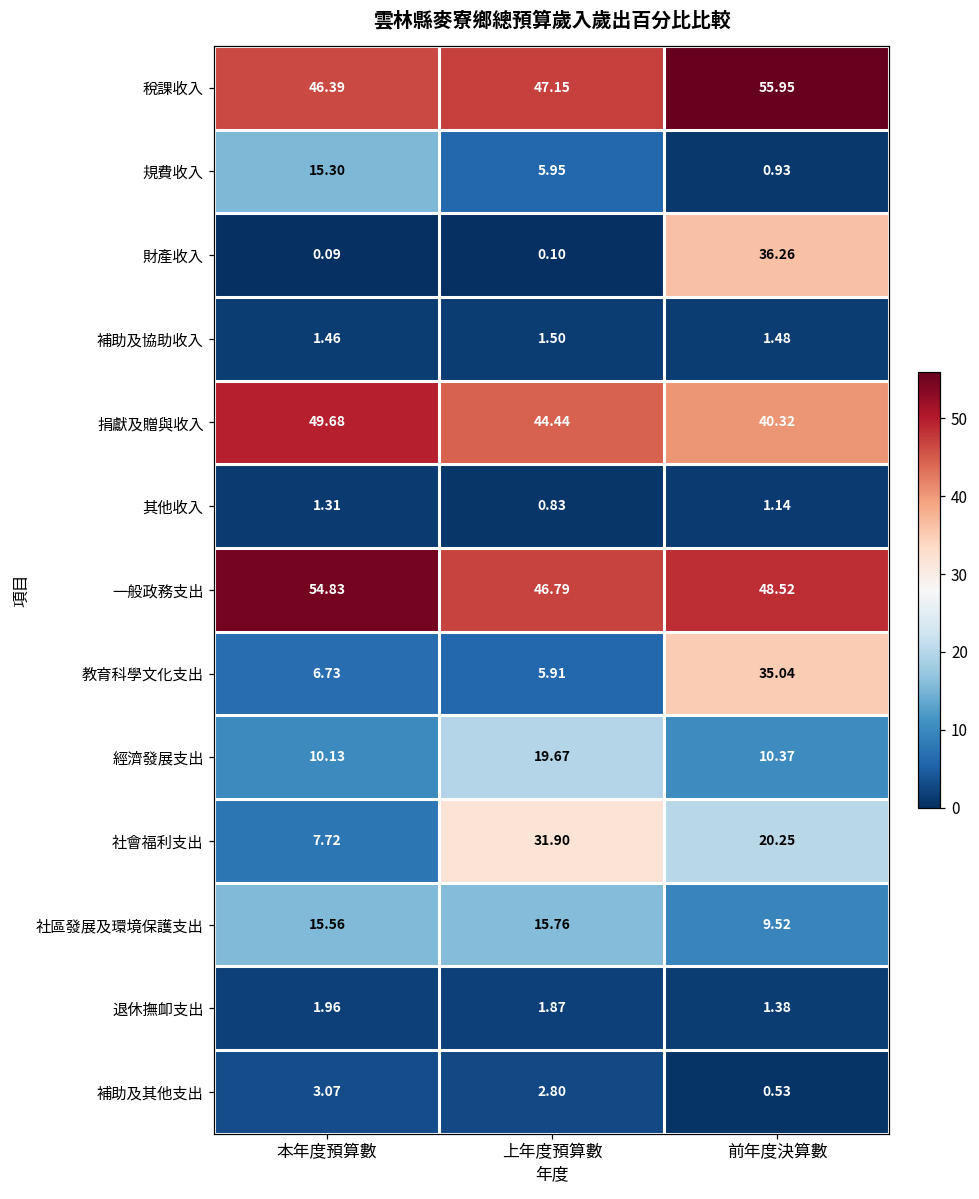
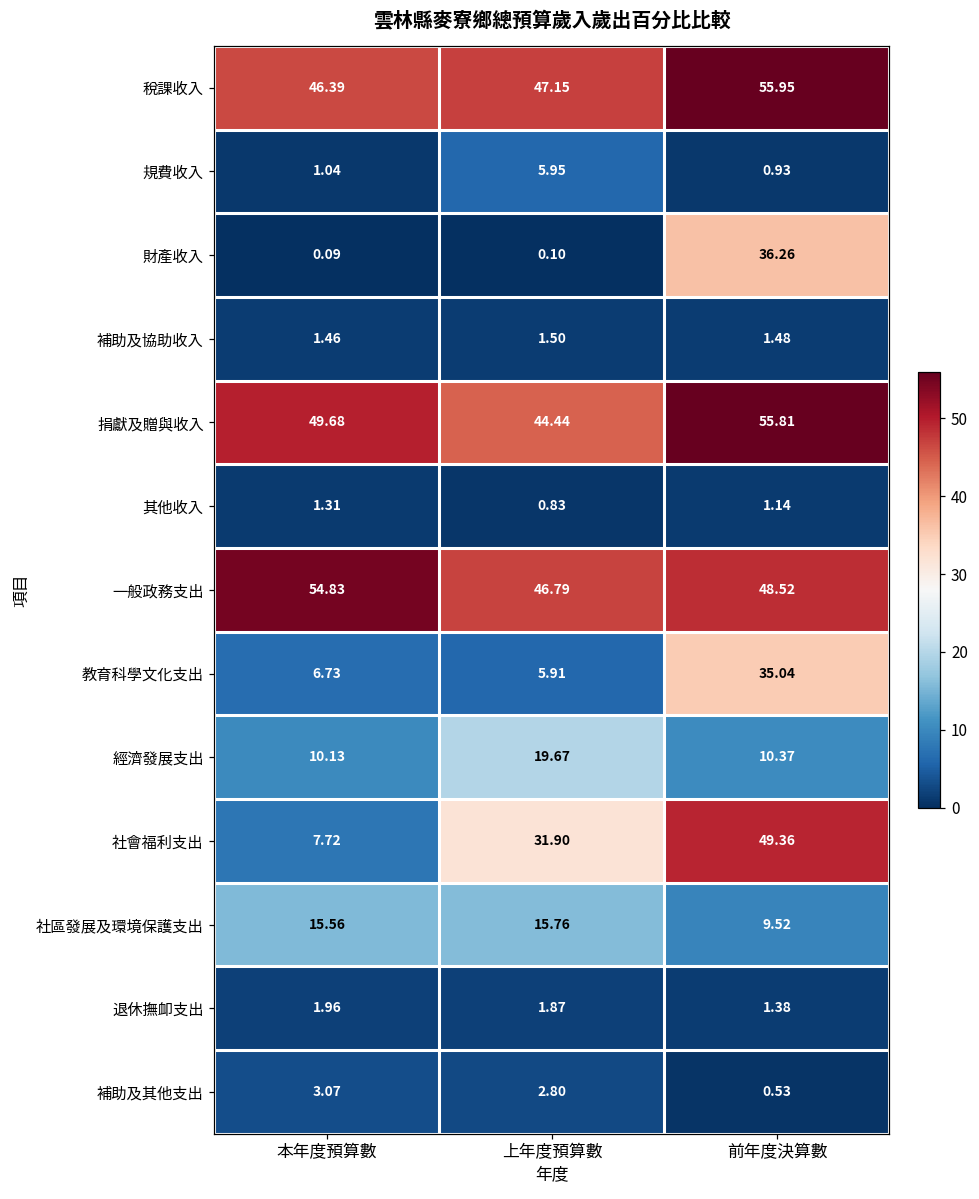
  {
    "稅課收入": {
      "本年度預算數": 46.39,
      "上年度預算數": 47.15,
      "前年度決算數": 55.95
    },
    "規費收入": {
-     "本年度預算數": 15.30,
+     "本年度預算數": 1.04,
      "上年度預算數": 5.95,
      "前年度決算數": 0.93
    },
    "財產收入": {
      "本年度預算數": 0.09,
      "上年度預算數": 0.10,
      "前年度決算數": 36.26
    },
    "補助及協助收入": {
      "本年度預算數": 1.46,
      "上年度預算數": 1.50,
      "前年度決算數": 1.48
    },
    "捐獻及贈與收入": {
      "本年度預算數": 49.68,
      "上年度預算數": 44.44,
-     "前年度決算數": 40.32
+     "前年度決算數": 55.81
    },
    "其他收入": {
      "本年度預算數": 1.31,
      "上年度預算數": 0.83,
      "前年度決算數": 1.14
    },
    "一般政務支出": {
      "本年度預算數": 54.83,
      "上年度預算數": 46.79,
      "前年度決算數": 48.52
    },
    "教育科學文化支出": {
      "本年度預算數": 6.73,
      "上年度預算數": 5.91,
      "前年度決算數": 35.04
    },
    "經濟發展支出": {
      "本年度預算數": 10.13,
      "上年度預算數": 19.67,
      "前年度決算數": 10.37
    },
    "社會福利支出": {
      "本年度預算數": 7.72,
      "上年度預算數": 31.90,
-     "前年度決算數": 20.25
+     "前年度決算數": 49.36
    },
    "社區發展及環境保護支出": {
      "本年度預算數": 15.56,
      "上年度預算數": 15.76,
      "前年度決算數": 9.52
    },
    "退休撫卹支出": {
      "本年度預算數": 1.96,
      "上年度預算數": 1.87,
      "前年度決算數": 1.38
    },
    "補助及其他支出": {
      "本年度預算數": 3.07,
      "上年度預算數": 2.80,
      "前年度決算數": 0.53
    }
  }
